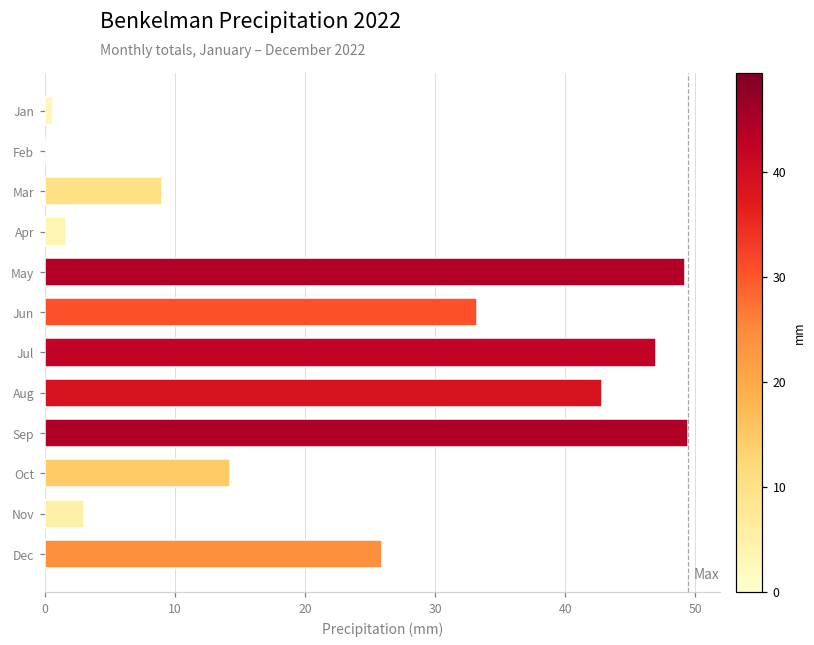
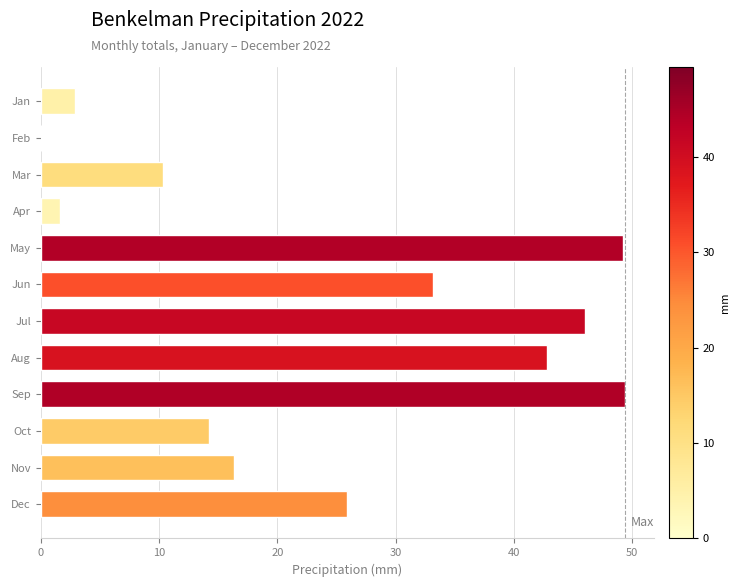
  {
-   "Jan": 0.6,
+   "Jan": 2.9,
    "Feb": 0.0,
-   "Mar": 9.0,
+   "Mar": 10.3,
    "Apr": 1.6,
    "May": 49.2,
    "Jun": 33.2,
-   "Jul": 47,
+   "Jul": 46,
    "Aug": 42.8,
    "Sep": 49.4,
    "Oct": 14.2,
-   "Nov": 3.0,
+   "Nov": 16.3,
    "Dec": 25.9
  }
